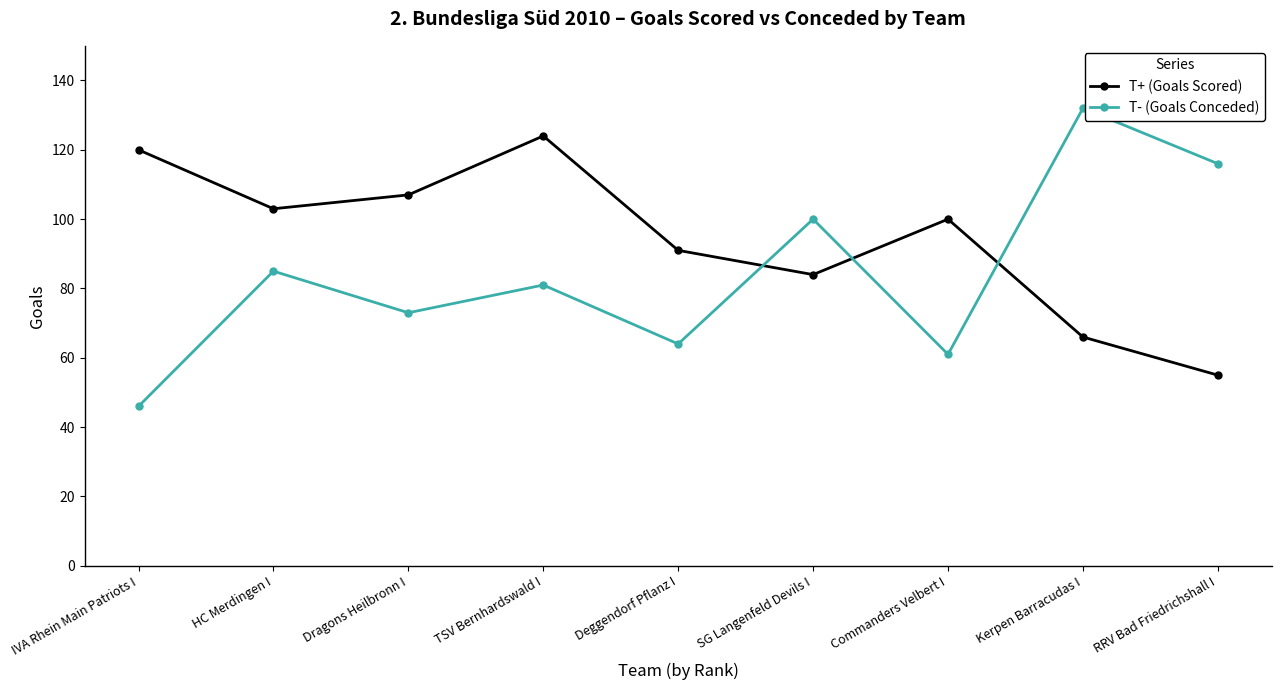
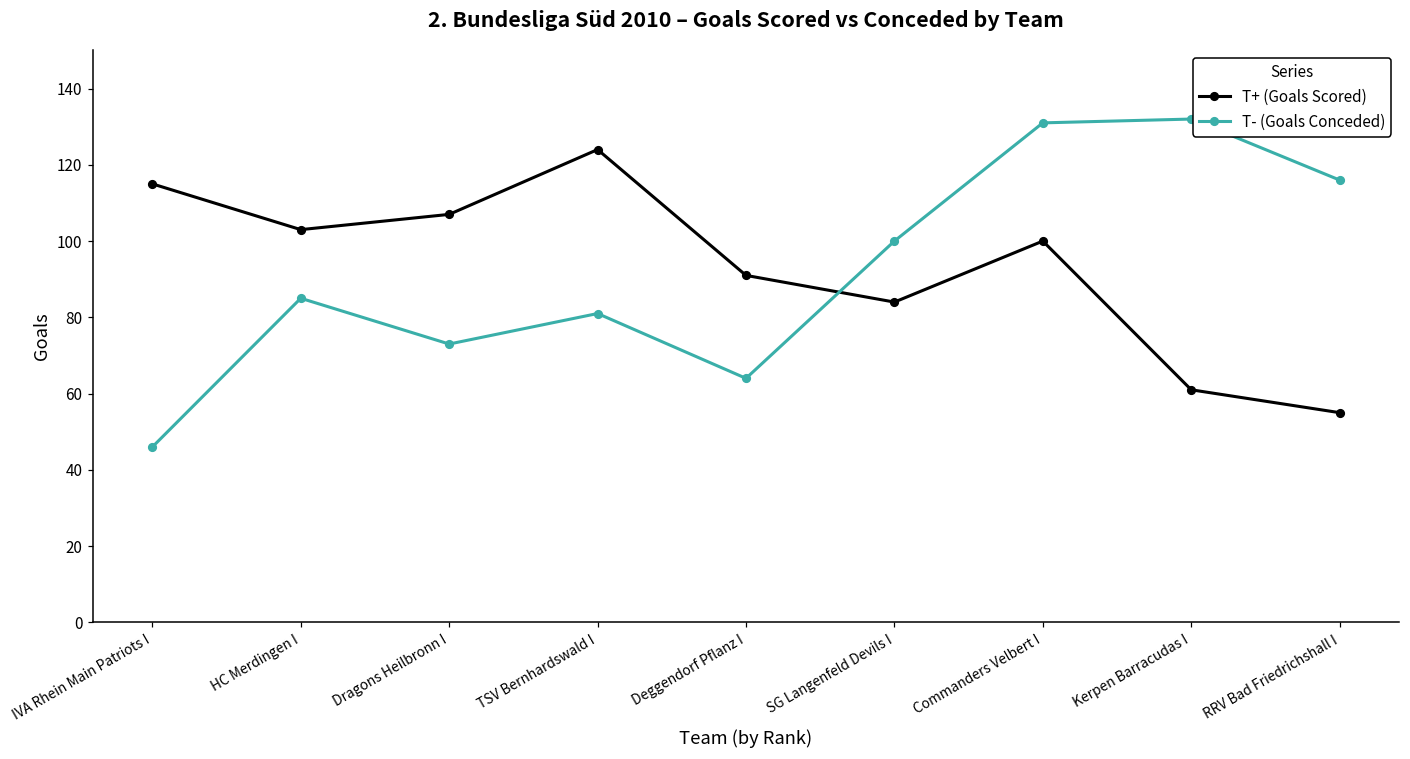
  {
    "T+ (Goals Scored)": {
-     "IVA Rhein Main Patriots I": 120,
+     "IVA Rhein Main Patriots I": 115,
      "HC Merdingen I": 103,
      "Dragons Heilbronn I": 107,
      "TSV Bernhardswald I": 124,
      "Deggendorf Pflanz I": 91,
      "SG Langenfeld Devils I": 84,
      "Commanders Velbert I": 100,
-     "Kerpen Barracudas I": 66,
+     "Kerpen Barracudas I": 61,
      "RRV Bad Friedrichshall I": 55
    },
    "T- (Goals Conceded)": {
      "IVA Rhein Main Patriots I": 46,
      "HC Merdingen I": 85,
      "Dragons Heilbronn I": 73,
      "TSV Bernhardswald I": 81,
      "Deggendorf Pflanz I": 64,
      "SG Langenfeld Devils I": 100,
-     "Commanders Velbert I": 61,
+     "Commanders Velbert I": 131,
      "Kerpen Barracudas I": 132,
      "RRV Bad Friedrichshall I": 116
    }
  }
